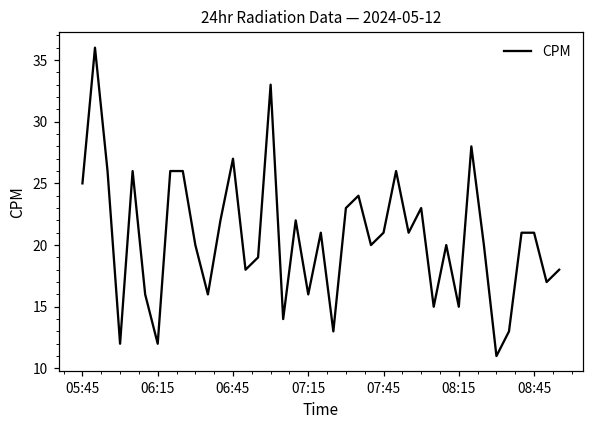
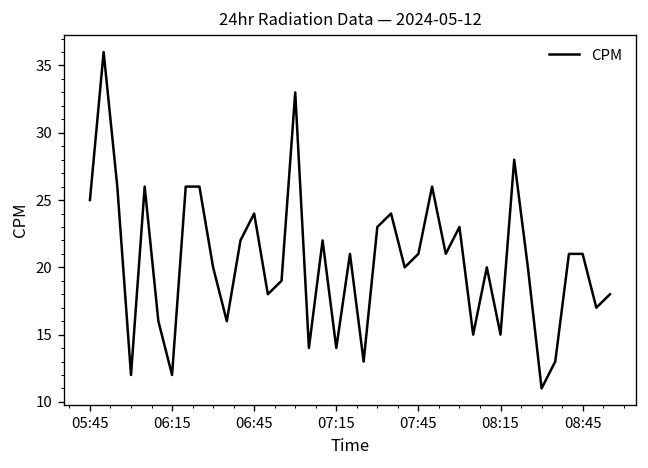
  {
    "05:45": 25,
    "06:15": 12,
-   "06:45": 27,
-   "07:15": 16,
+   "06:45": 24,
+   "07:15": 14,
    "07:45": 21,
    "08:15": 15,
    "08:45": 21
  }
